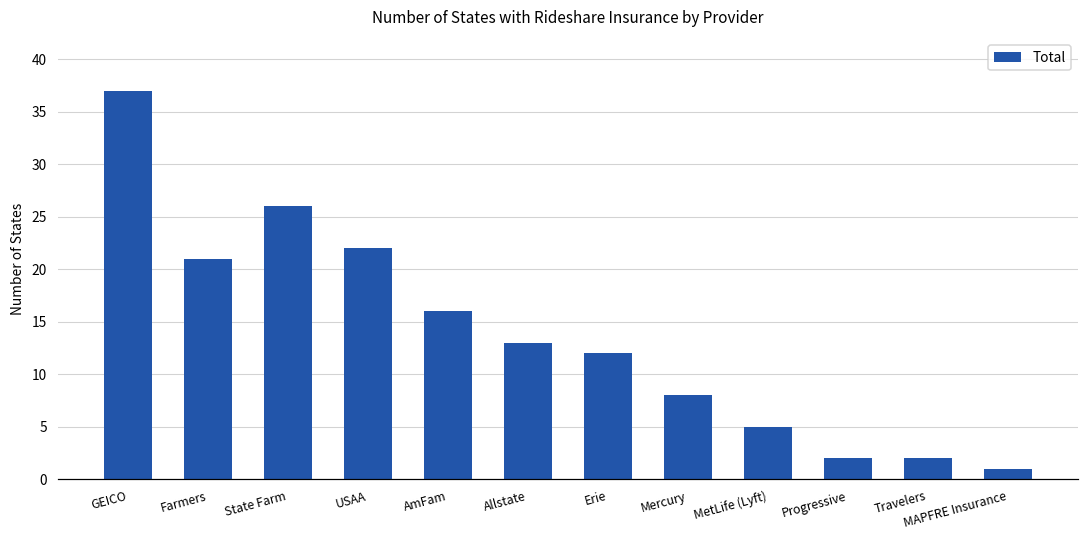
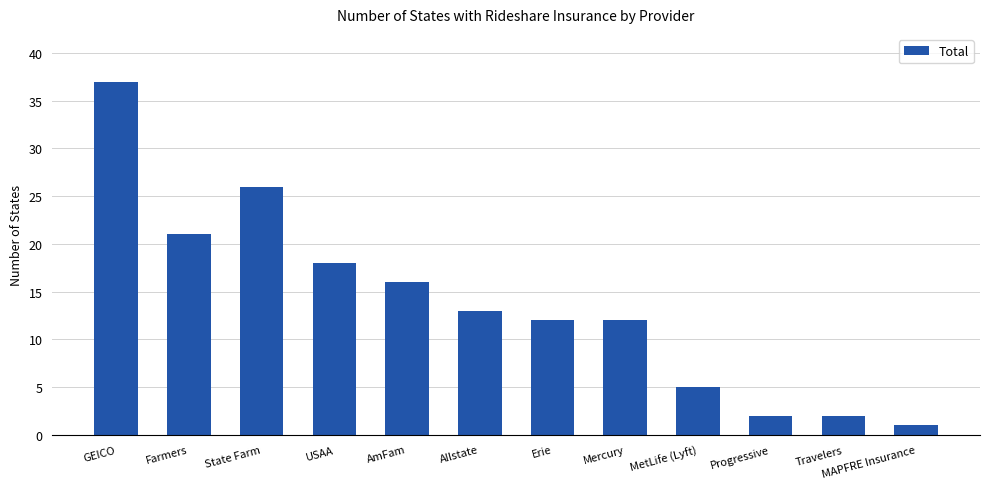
  {
    "GEICO": 37,
    "Farmers": 21,
    "State Farm": 26,
-   "USAA": 22,
+   "USAA": 18,
    "AmFam": 16,
    "Allstate": 13,
    "Erie": 12,
-   "Mercury": 8,
+   "Mercury": 12,
    "MetLife (Lyft)": 5,
    "Progressive": 2,
    "Travelers": 2,
    "MAPFRE Insurance": 1
  }
